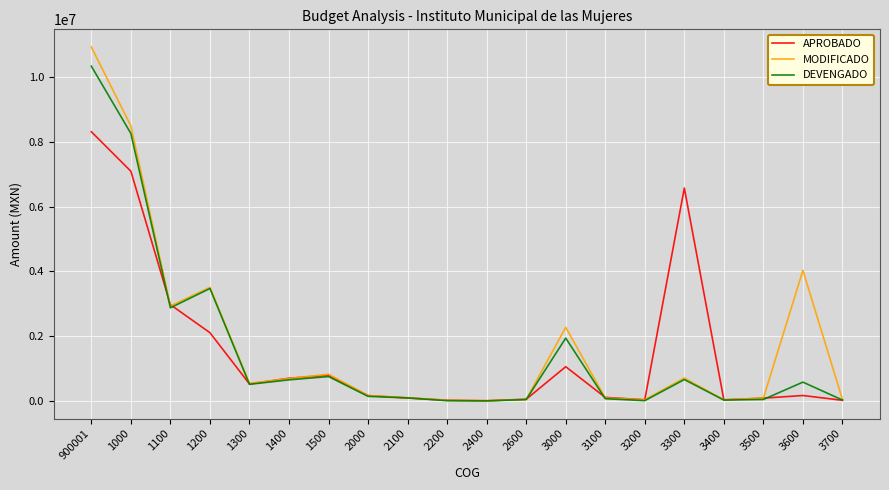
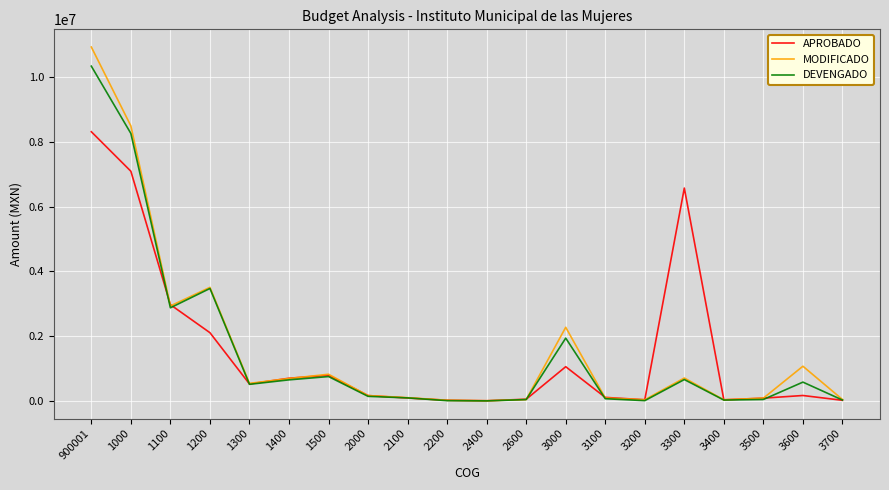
  {
    "APROBADO": {
      "900001": 8300000,
      "1000": 7100000,
      "1200": 2100000,
      "3000": 1100000,
      "3300": 6600000,
      "3600": 200000
    },
    "MODIFICADO": {
      "900001": 10900000,
      "1000": 8500000,
      "3000": 2300000,
-     "3600": 4000000
+     "3600": 1100000
    },
    "DEVENGADO": {
      "900001": 10300000,
      "1000": 8300000,
      "3000": 1900000,
      "3600": 600000
    }
  }
